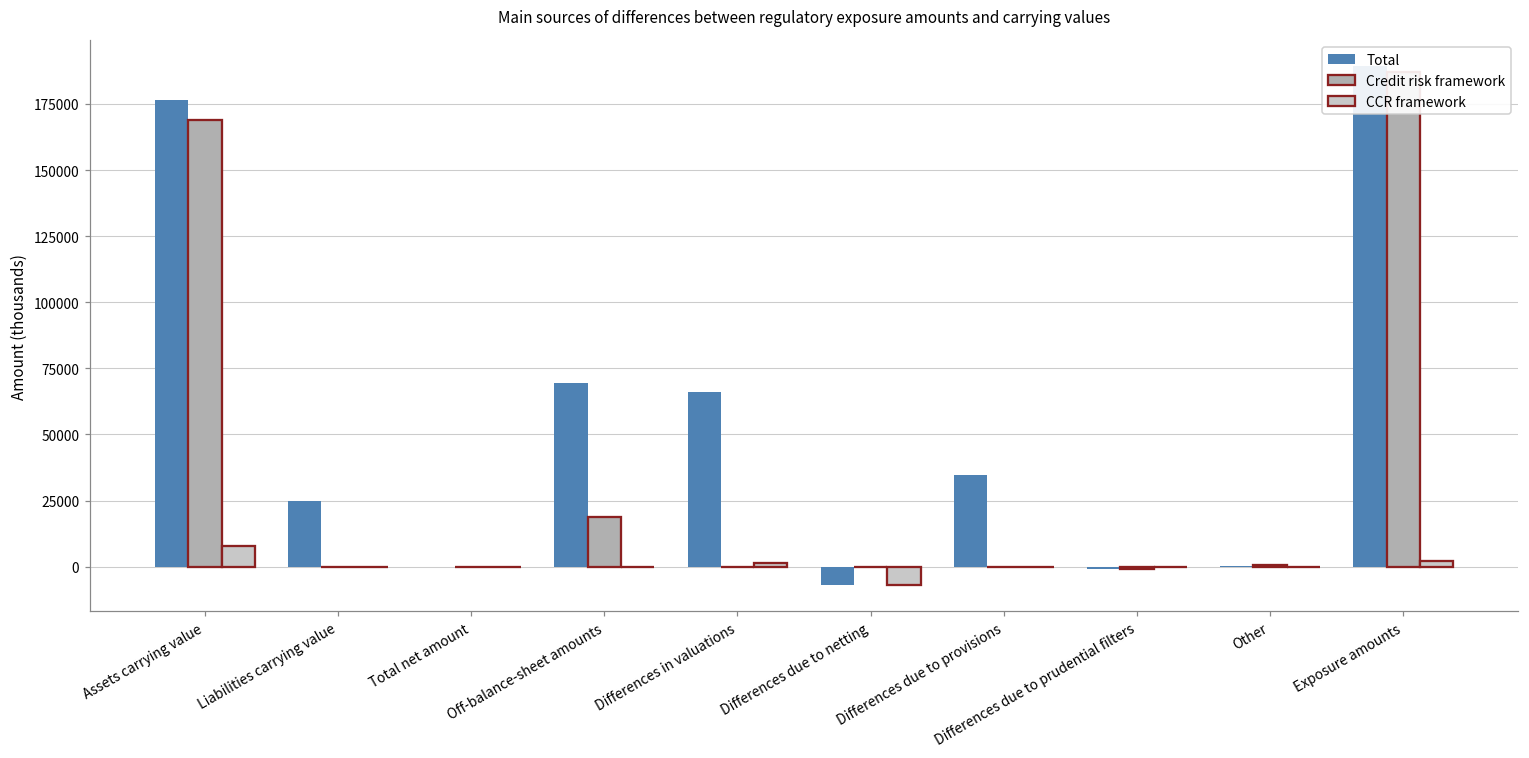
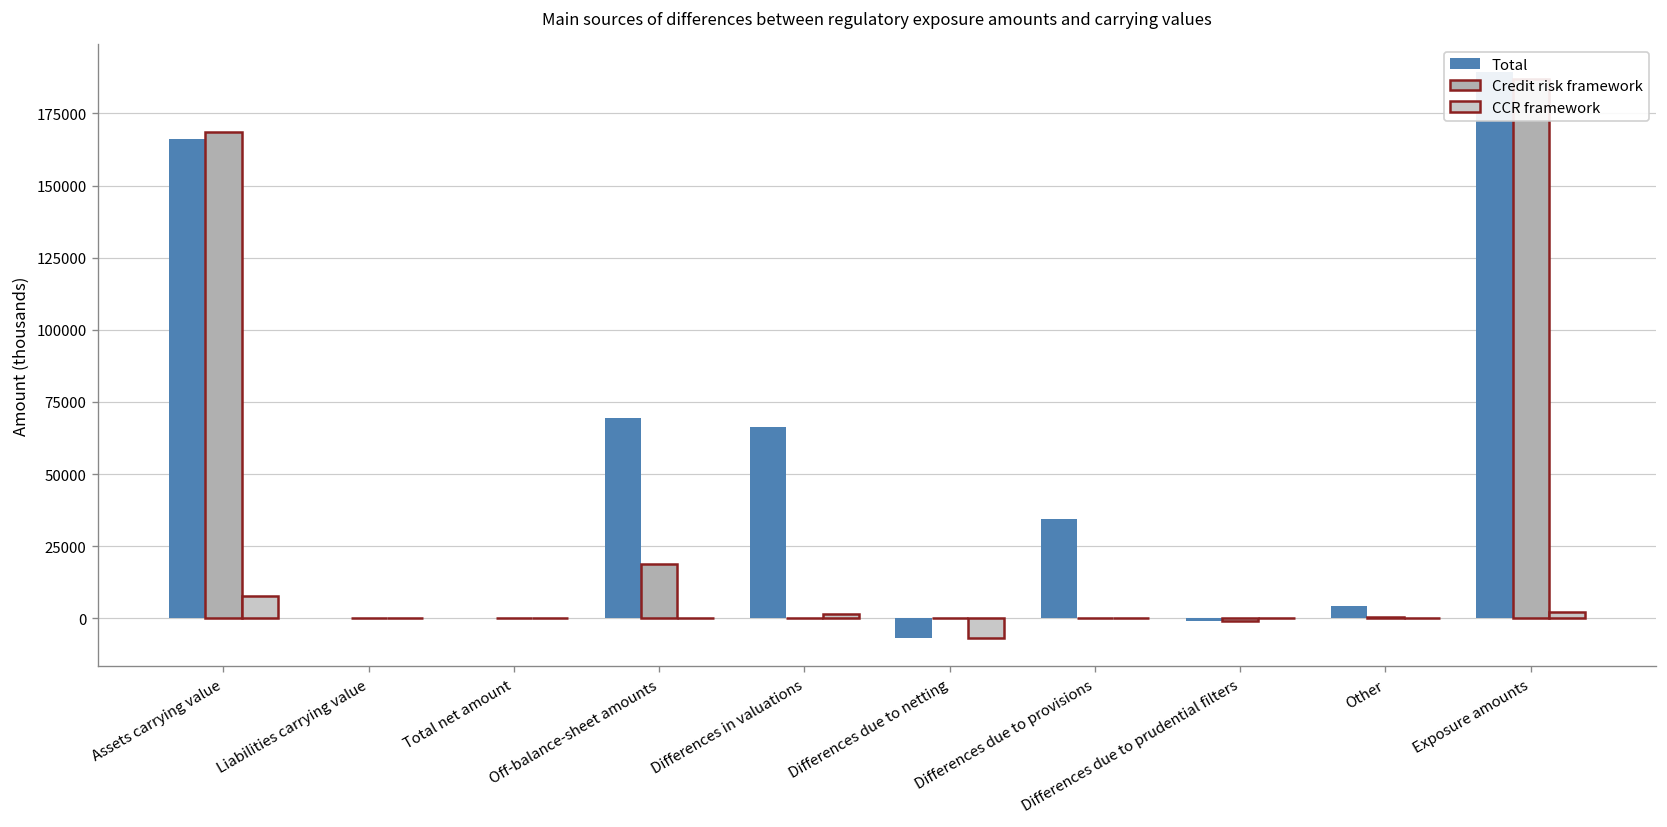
  {
    "Total": {
-     "Assets carrying value": 176000,
-     "Liabilities carrying value": 25000,
+     "Assets carrying value": 166000,
+     "Liabilities carrying value": 0,
      "Total net amount": 0,
      "Off-balance-sheet amounts": 69000,
      "Differences in valuations": 66000,
      "Differences due to netting": -7000,
      "Differences due to provisions": 35000,
-     "Other": 0
+     "Other": 4000
    }
  }
